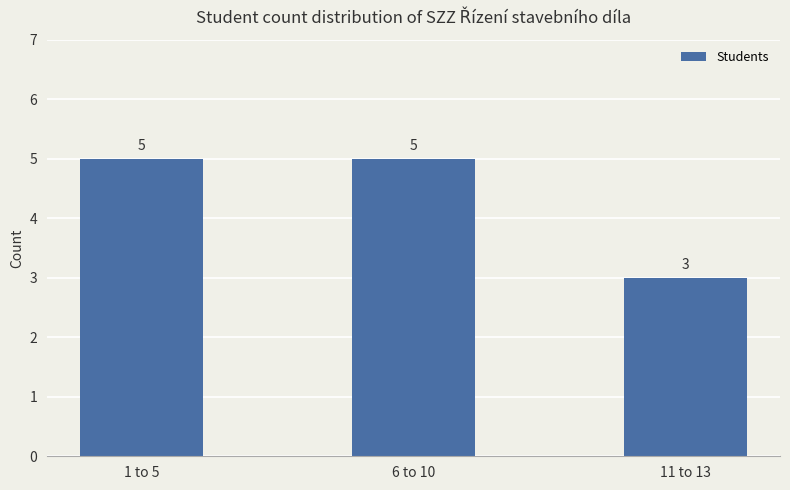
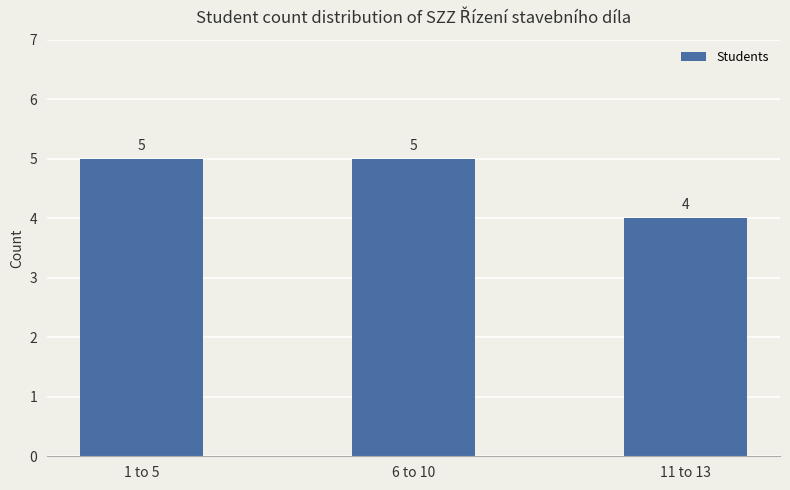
  {
    "1 to 5": 5,
    "6 to 10": 5,
-   "11 to 13": 3
+   "11 to 13": 4
  }
